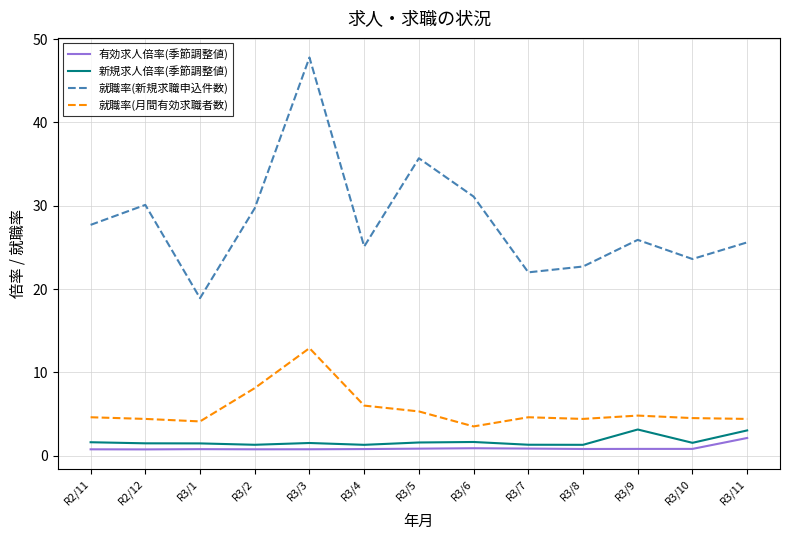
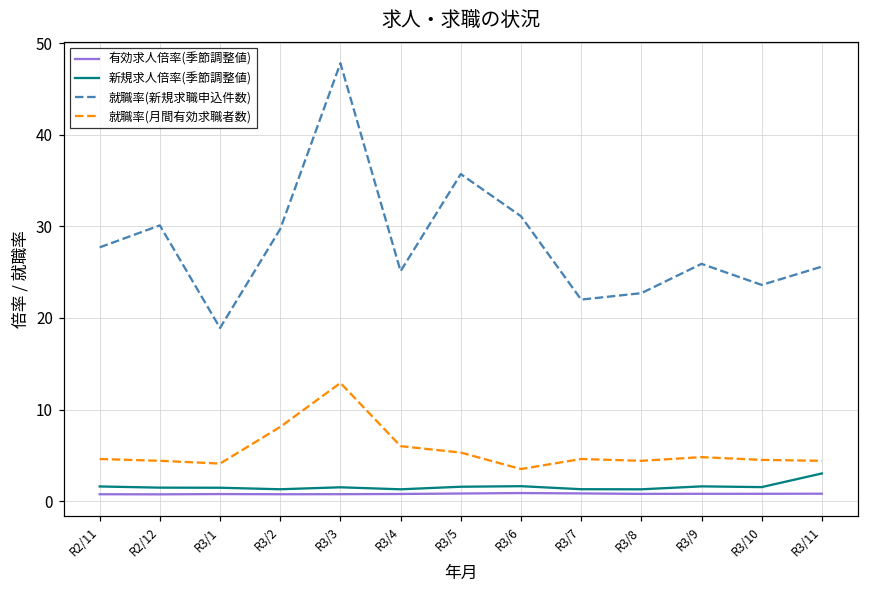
  {
    "有効求人倍率(季節調整値)": {
      "R2/11": 1,
      "R2/12": 1,
      "R3/1": 1,
      "R3/2": 1,
      "R3/3": 1,
      "R3/4": 1,
      "R3/5": 1,
      "R3/6": 1,
      "R3/7": 1,
      "R3/8": 1,
      "R3/9": 1,
      "R3/10": 1,
-     "R3/11": 2
+     "R3/11": 1
    },
    "新規求人倍率(季節調整値)": {
      "R2/11": 2,
      "R2/12": 1,
      "R3/1": 1,
      "R3/2": 1,
      "R3/3": 2,
      "R3/4": 1,
      "R3/5": 2,
      "R3/6": 2,
      "R3/7": 1,
      "R3/8": 1,
-     "R3/9": 3,
+     "R3/9": 2,
      "R3/10": 2,
      "R3/11": 3
    },
    "就職率(新規求職申込件数)": {
      "R2/11": 28,
      "R2/12": 30,
      "R3/1": 19,
      "R3/2": 30,
      "R3/3": 48,
      "R3/4": 25,
      "R3/5": 36,
      "R3/6": 31,
      "R3/7": 22,
      "R3/8": 23,
      "R3/9": 26,
      "R3/10": 24,
      "R3/11": 26
    },
    "就職率(月間有効求職者数)": {
      "R2/11": 5,
      "R2/12": 4,
      "R3/1": 4,
      "R3/2": 8,
      "R3/3": 13,
      "R3/4": 6,
      "R3/5": 5,
      "R3/6": 4,
      "R3/7": 5,
      "R3/8": 4,
      "R3/9": 5,
      "R3/10": 5,
      "R3/11": 4
    }
  }
